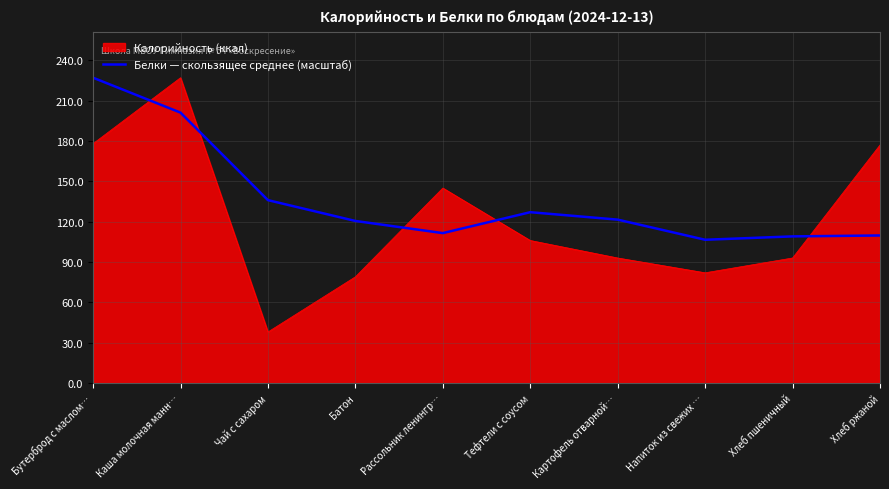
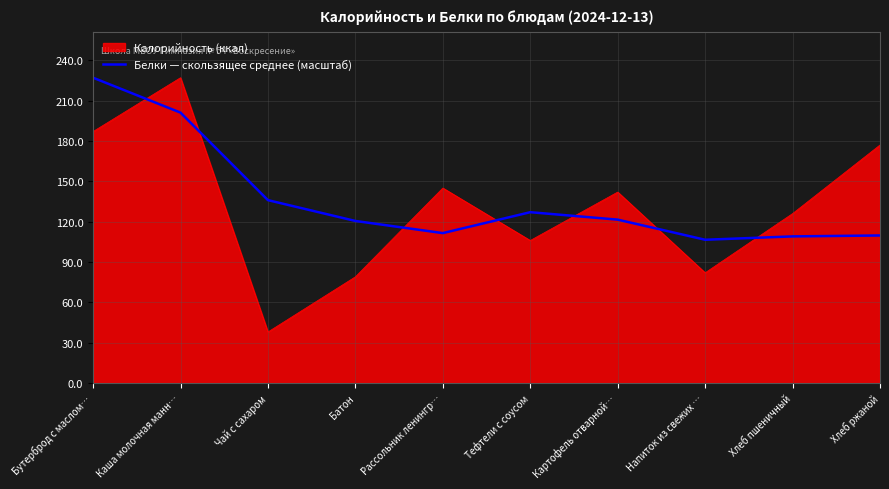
  {
    "Калорийность (ккал)": {
-     "Бутерброд с маслом…": 178,
+     "Бутерброд с маслом…": 187,
      "Чай с сахаром": 38,
      "Батон": 79,
      "Рассольник ленингр…": 145,
      "Тефтели с соусом": 106,
-     "Картофель отварной…": 93,
+     "Картофель отварной…": 142,
      "Напиток из свежих …": 82,
-     "Хлеб пшеничный": 93,
+     "Хлеб пшеничный": 126,
      "Хлеб ржаной": 177
    },
    "Белки — скользящее среднее (масштаб)": {
      "Бутерброд с маслом…": 227,
      "Каша молочная манн…": 201,
      "Чай с сахаром": 136,
      "Батон": 121,
      "Рассольник ленингр…": 111,
      "Тефтели с соусом": 127,
      "Картофель отварной…": 122,
      "Напиток из свежих …": 107,
      "Хлеб пшеничный": 109,
      "Хлеб ржаной": 110
    }
  }
